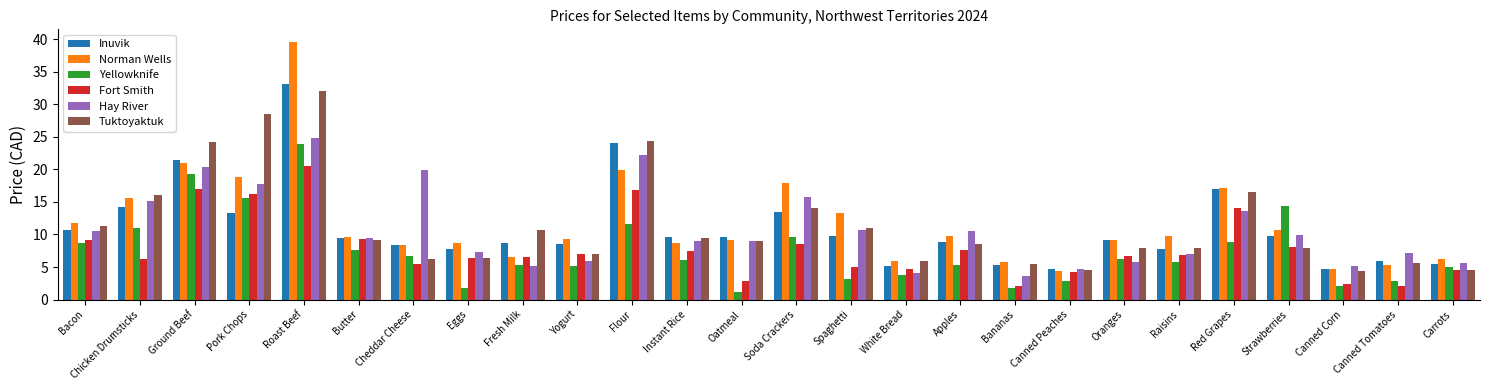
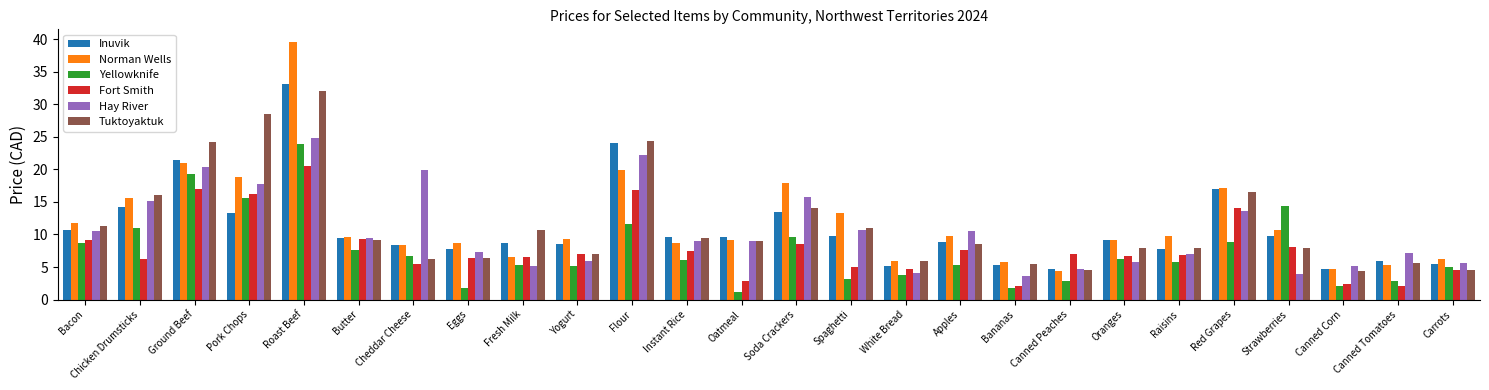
  {
    "Inuvik": {
      "Bacon": 11,
      "Chicken Drumsticks": 14,
      "Ground Beef": 21,
      "Pork Chops": 13,
      "Roast Beef": 33,
      "Butter": 9,
      "Cheddar Cheese": 8,
      "Eggs": 8,
      "Fresh Milk": 9,
      "Yogurt": 8,
      "Flour": 24,
      "Instant Rice": 10,
      "Oatmeal": 10,
      "Soda Crackers": 13,
      "Spaghetti": 10,
      "White Bread": 5,
      "Apples": 9,
      "Bananas": 5,
      "Canned Peaches": 5,
      "Oranges": 9,
      "Raisins": 8,
      "Red Grapes": 17,
      "Strawberries": 10,
      "Canned Corn": 5,
      "Canned Tomatoes": 6,
      "Carrots": 5
    },
    "Norman Wells": {
      "Bacon": 12,
      "Chicken Drumsticks": 16,
      "Ground Beef": 21,
      "Pork Chops": 19,
      "Roast Beef": 40,
      "Butter": 10,
      "Cheddar Cheese": 8,
      "Eggs": 9,
      "Fresh Milk": 7,
      "Yogurt": 9,
      "Flour": 20,
      "Instant Rice": 9,
      "Oatmeal": 9,
      "Soda Crackers": 18,
      "Spaghetti": 13,
      "White Bread": 6,
      "Apples": 10,
      "Bananas": 6,
      "Canned Peaches": 4,
      "Oranges": 9,
      "Raisins": 10,
      "Red Grapes": 17,
      "Strawberries": 11,
      "Canned Corn": 5,
      "Canned Tomatoes": 5,
      "Carrots": 6
    },
    "Yellowknife": {
      "Bacon": 9,
      "Chicken Drumsticks": 11,
      "Ground Beef": 19,
      "Pork Chops": 16,
      "Roast Beef": 24,
      "Butter": 8,
      "Cheddar Cheese": 7,
      "Eggs": 2,
      "Fresh Milk": 5,
      "Yogurt": 5,
      "Flour": 12,
      "Instant Rice": 6,
      "Oatmeal": 1,
      "Soda Crackers": 10,
      "Spaghetti": 3,
      "White Bread": 4,
      "Apples": 5,
      "Bananas": 2,
      "Canned Peaches": 3,
      "Oranges": 6,
      "Raisins": 6,
      "Red Grapes": 9,
      "Strawberries": 14,
      "Canned Corn": 2,
      "Canned Tomatoes": 3,
      "Carrots": 5
    },
    "Fort Smith": {
      "Bacon": 9,
      "Chicken Drumsticks": 6,
      "Ground Beef": 17,
      "Pork Chops": 16,
      "Roast Beef": 21,
      "Butter": 9,
      "Cheddar Cheese": 5,
      "Eggs": 6,
      "Fresh Milk": 7,
      "Yogurt": 7,
      "Flour": 17,
      "Instant Rice": 7,
      "Oatmeal": 3,
      "Soda Crackers": 9,
      "Spaghetti": 5,
      "White Bread": 5,
      "Apples": 8,
      "Bananas": 2,
-     "Canned Peaches": 4,
+     "Canned Peaches": 7,
      "Oranges": 7,
      "Raisins": 7,
      "Red Grapes": 14,
      "Strawberries": 8,
      "Canned Corn": 2,
      "Canned Tomatoes": 2,
      "Carrots": 5
    },
    "Hay River": {
      "Bacon": 10,
      "Chicken Drumsticks": 15,
      "Ground Beef": 20,
      "Pork Chops": 18,
      "Roast Beef": 25,
      "Butter": 10,
      "Cheddar Cheese": 20,
      "Eggs": 7,
      "Fresh Milk": 5,
      "Yogurt": 6,
      "Flour": 22,
      "Instant Rice": 9,
      "Oatmeal": 9,
      "Soda Crackers": 16,
      "Spaghetti": 11,
      "White Bread": 4,
      "Apples": 10,
      "Bananas": 4,
      "Canned Peaches": 5,
      "Oranges": 6,
      "Raisins": 7,
      "Red Grapes": 14,
-     "Strawberries": 10,
+     "Strawberries": 4,
      "Canned Corn": 5,
      "Canned Tomatoes": 7,
      "Carrots": 6
    },
    "Tuktoyaktuk": {
      "Bacon": 11,
      "Chicken Drumsticks": 16,
      "Ground Beef": 24,
      "Pork Chops": 29,
      "Roast Beef": 32,
      "Butter": 9,
      "Cheddar Cheese": 6,
      "Eggs": 6,
      "Fresh Milk": 11,
      "Yogurt": 7,
      "Flour": 24,
      "Instant Rice": 9,
      "Oatmeal": 9,
      "Soda Crackers": 14,
      "Spaghetti": 11,
      "White Bread": 6,
      "Apples": 8,
      "Bananas": 5,
      "Canned Peaches": 5,
      "Oranges": 8,
      "Raisins": 8,
      "Red Grapes": 16,
      "Strawberries": 8,
      "Canned Corn": 4,
      "Canned Tomatoes": 6,
      "Carrots": 5
    }
  }
